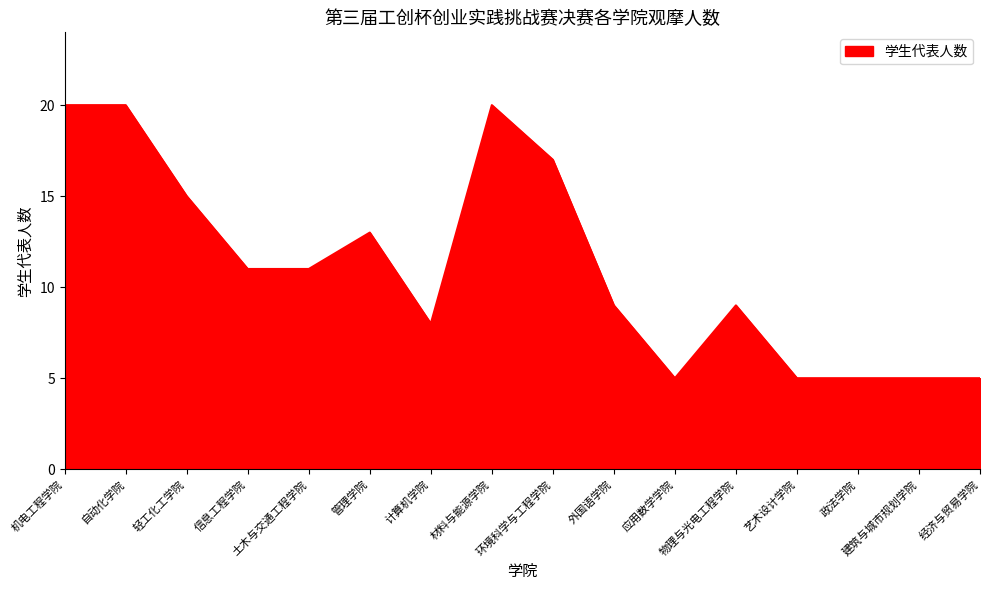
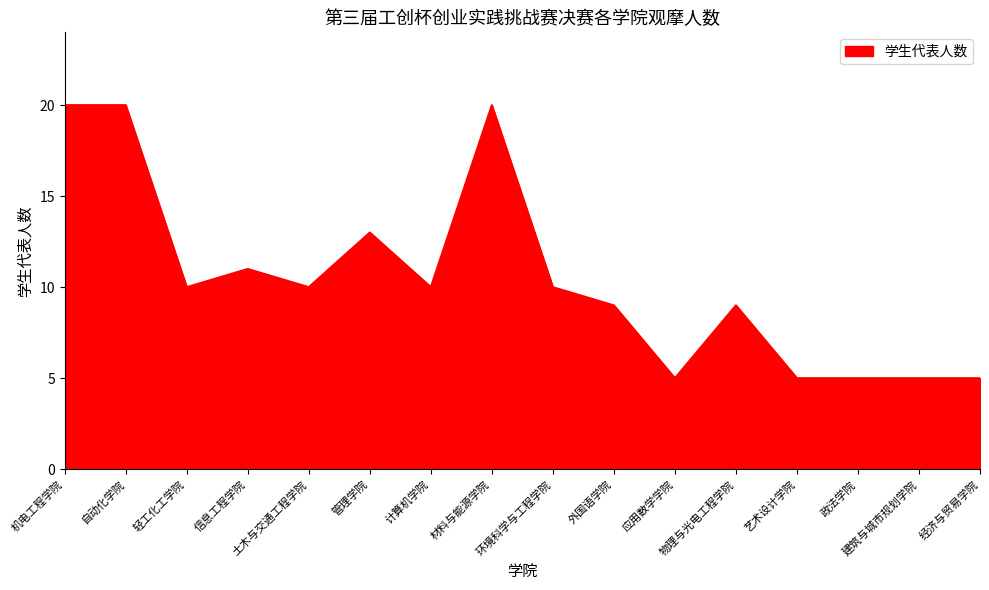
  {
    "机电工程学院": 20,
    "自动化学院": 20,
-   "轻工化工学院": 15,
+   "轻工化工学院": 10,
    "信息工程学院": 11,
-   "土木与交通工程学院": 11,
+   "土木与交通工程学院": 10,
    "管理学院": 13,
-   "计算机学院": 8,
+   "计算机学院": 10,
    "材料与能源学院": 20,
-   "环境科学与工程学院": 17,
+   "环境科学与工程学院": 10,
    "外国语学院": 9,
    "应用数学学院": 5,
    "物理与光电工程学院": 9,
    "艺术设计学院": 5,
    "政法学院": 5,
    "建筑与城市规划学院": 5,
    "经济与贸易学院": 5
  }
